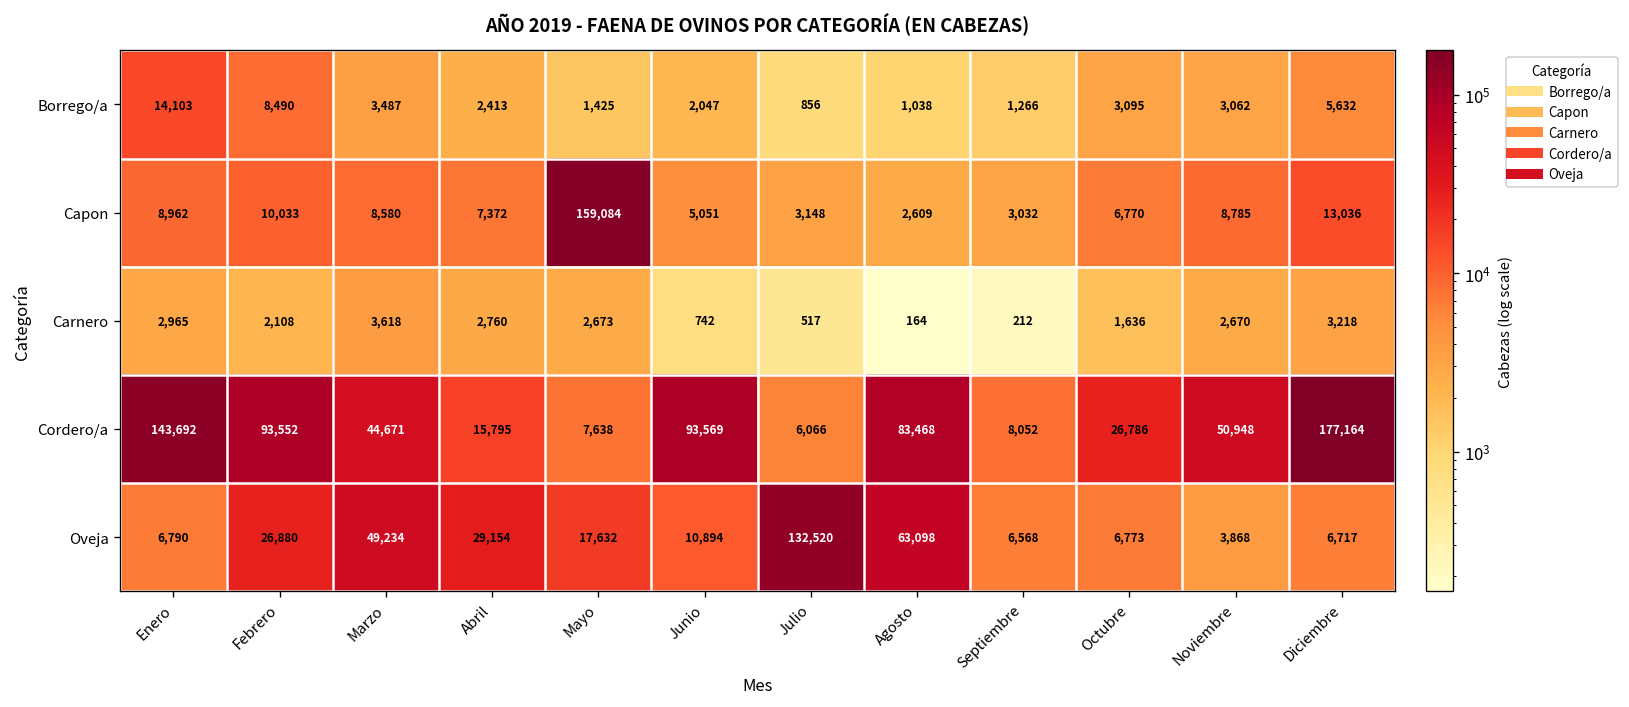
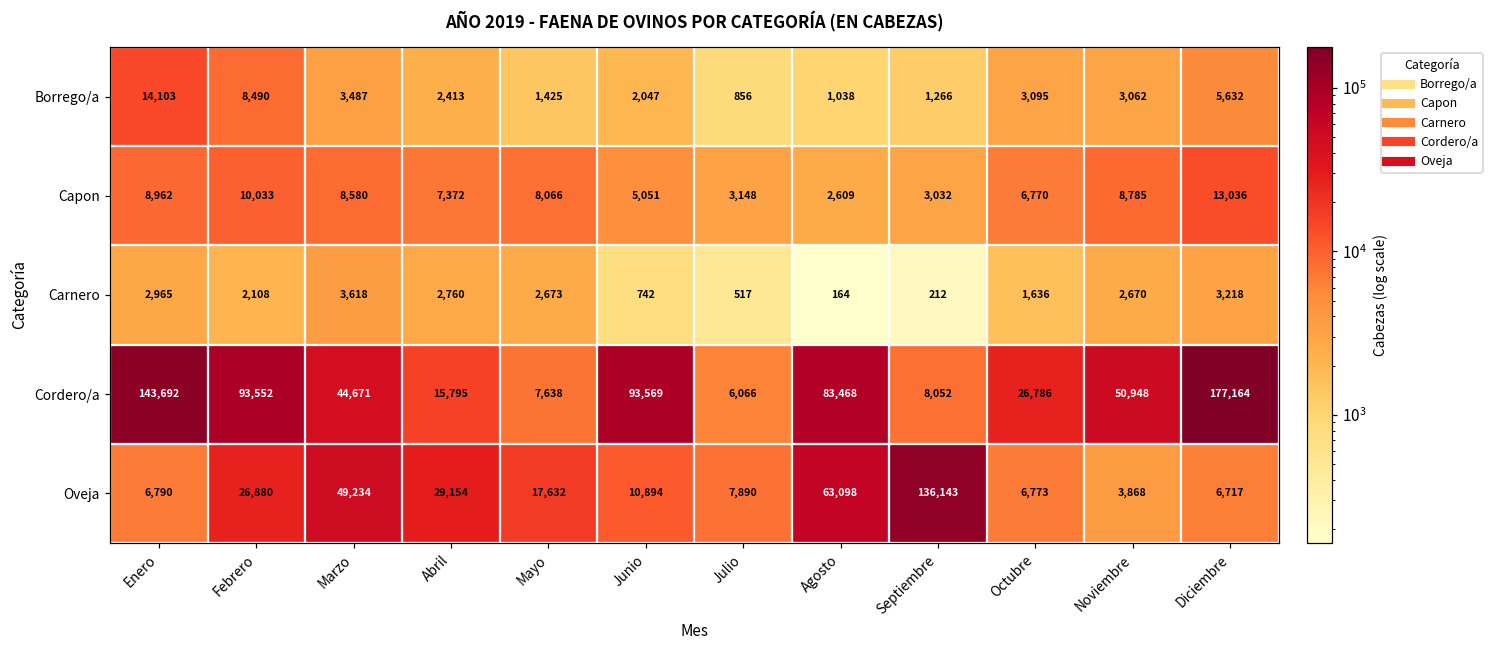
  {
    "Borrego/a": {
      "Enero": "14,103",
      "Febrero": "8,490",
      "Marzo": "3,487",
      "Abril": "2,413",
      "Mayo": "1,425",
      "Junio": "2,047",
      "Julio": "856",
      "Agosto": "1,038",
      "Septiembre": "1,266",
      "Octubre": "3,095",
      "Noviembre": "3,062",
      "Diciembre": "5,632"
    },
    "Capon": {
      "Enero": "8,962",
      "Febrero": "10,033",
      "Marzo": "8,580",
      "Abril": "7,372",
-     "Mayo": "159,084",
+     "Mayo": "8,066",
      "Junio": "5,051",
      "Julio": "3,148",
      "Agosto": "2,609",
      "Septiembre": "3,032",
      "Octubre": "6,770",
      "Noviembre": "8,785",
      "Diciembre": "13,036"
    },
    "Carnero": {
      "Enero": "2,965",
      "Febrero": "2,108",
      "Marzo": "3,618",
      "Abril": "2,760",
      "Mayo": "2,673",
      "Junio": "742",
      "Julio": "517",
      "Agosto": "164",
      "Septiembre": "212",
      "Octubre": "1,636",
      "Noviembre": "2,670",
      "Diciembre": "3,218"
    },
    "Cordero/a": {
      "Enero": "143,692",
      "Febrero": "93,552",
      "Marzo": "44,671",
      "Abril": "15,795",
      "Mayo": "7,638",
      "Junio": "93,569",
      "Julio": "6,066",
      "Agosto": "83,468",
      "Septiembre": "8,052",
      "Octubre": "26,786",
      "Noviembre": "50,948",
      "Diciembre": "177,164"
    },
    "Oveja": {
      "Enero": "6,790",
      "Febrero": "26,880",
      "Marzo": "49,234",
      "Abril": "29,154",
      "Mayo": "17,632",
      "Junio": "10,894",
-     "Julio": "132,520",
+     "Julio": "7,890",
      "Agosto": "63,098",
-     "Septiembre": "6,568",
+     "Septiembre": "136,143",
      "Octubre": "6,773",
      "Noviembre": "3,868",
      "Diciembre": "6,717"
    }
  }
